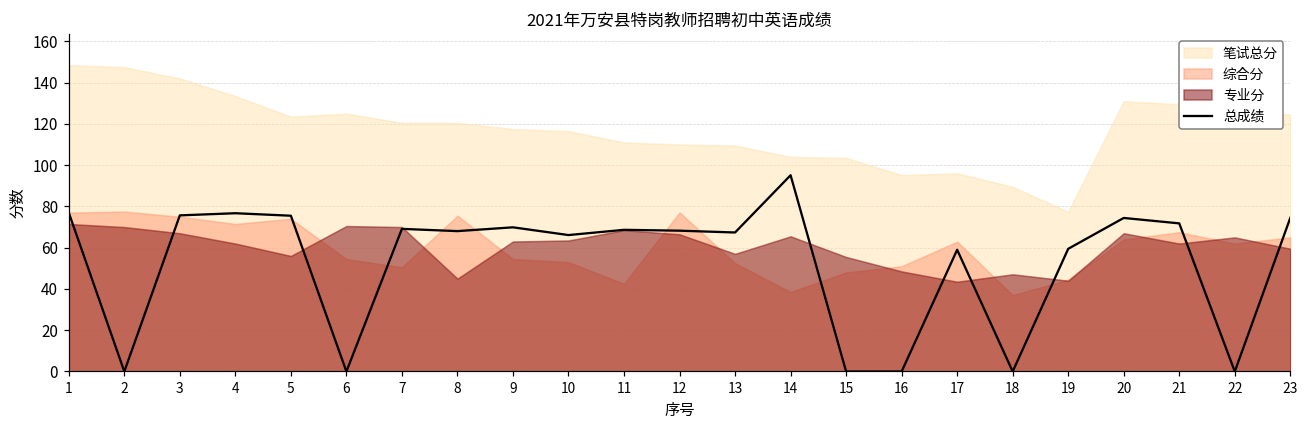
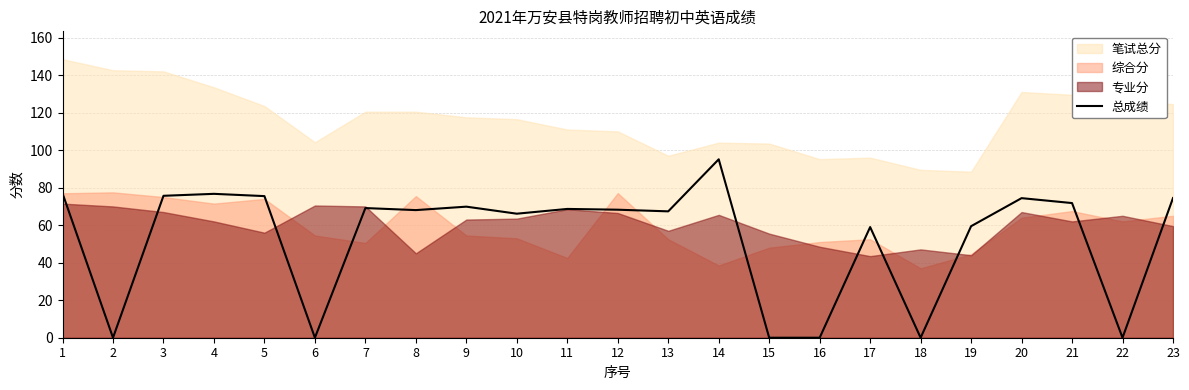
  {
    "笔试总分": {
      "1": 149,
-     "2": 148,
+     "2": 143,
      "3": 142,
      "4": 134,
      "5": 124,
-     "6": 125,
+     "6": 104,
      "7": 121,
      "8": 121,
      "9": 118,
      "10": 117,
      "11": 111,
      "12": 110,
-     "13": 110,
+     "13": 97,
      "14": 104,
      "15": 104,
      "16": 95,
      "17": 96,
      "18": 90,
-     "19": 77,
+     "19": 89,
      "20": 131,
      "23": 125
    },
    "总成绩": {
      "2": 0,
      "4": 77,
      "5": 76,
      "6": 0,
      "8": 68,
      "9": 70,
      "10": 66,
      "12": 68,
      "13": 67,
      "14": 95,
      "15": 0,
      "16": 0,
      "17": 59,
      "18": 0,
      "19": 59,
      "20": 74,
      "21": 72,
      "22": 0,
      "23": 74
    },
    "综合分": {
      "2": 78,
      "4": 72,
      "5": 74,
      "6": 55,
      "7": 51,
      "8": 76,
      "9": 55,
      "10": 53,
      "11": 43,
      "12": 77,
      "13": 53,
      "14": 39,
      "15": 48,
      "16": 51,
-     "17": 63,
+     "17": 53,
      "18": 37,
      "20": 64,
      "21": 68,
      "22": 62,
      "23": 65
    },
    "专业分": {
      "1": 72,
      "2": 70,
      "3": 67,
      "4": 62,
      "5": 56,
      "6": 71,
      "8": 45,
      "9": 63,
      "10": 64,
      "12": 67,
      "13": 57,
      "14": 66,
      "15": 56,
      "16": 49,
      "17": 44,
      "18": 47,
      "20": 67,
      "21": 62,
      "22": 65,
      "23": 60
    }
  }
